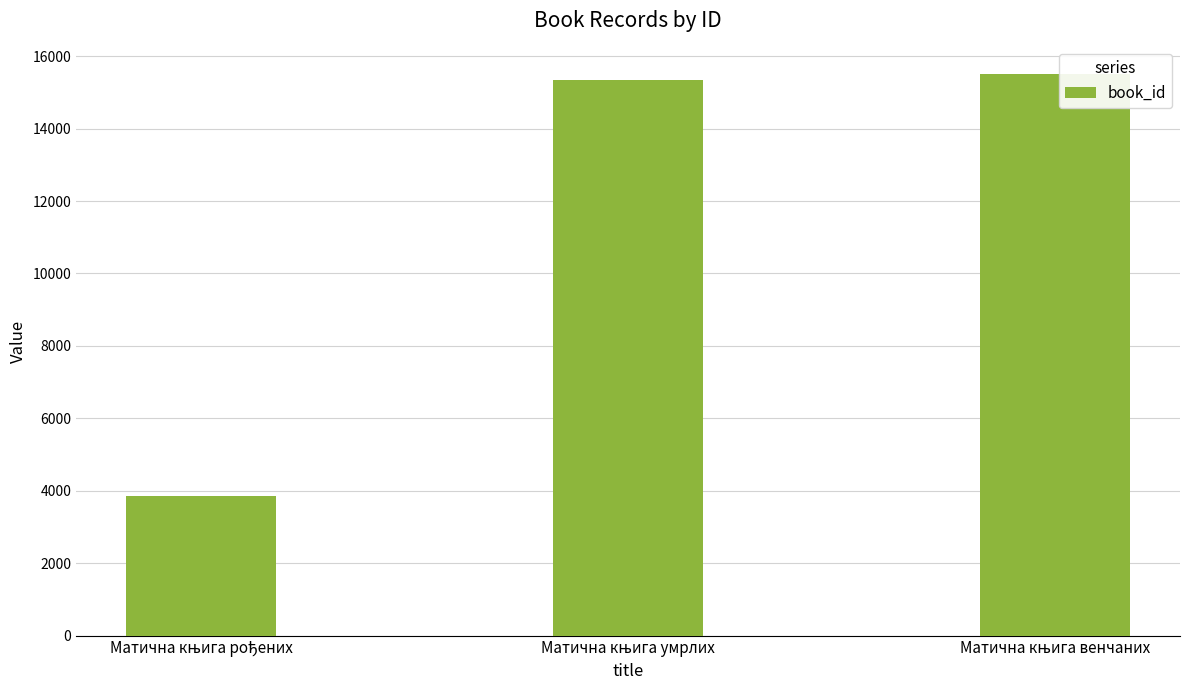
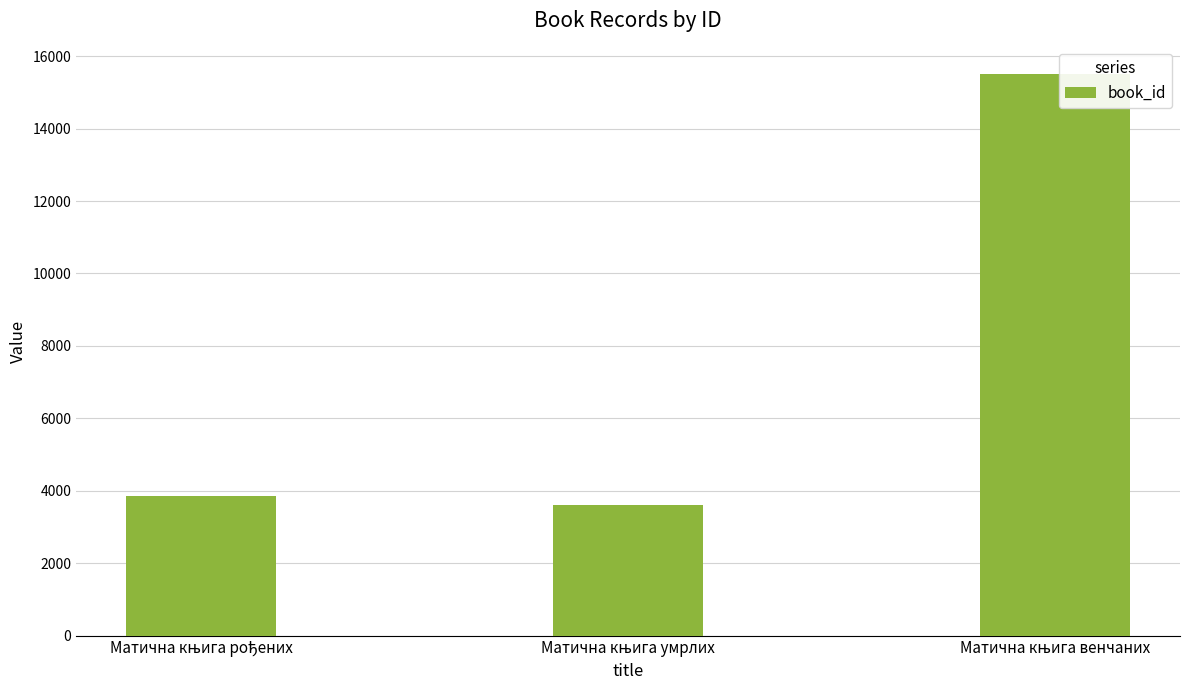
  {
    "Матична књига рођених": 3900,
-   "Матична књига умрлих": 15300,
+   "Матична књига умрлих": 3600,
    "Матична књига венчаних": 15500
  }
